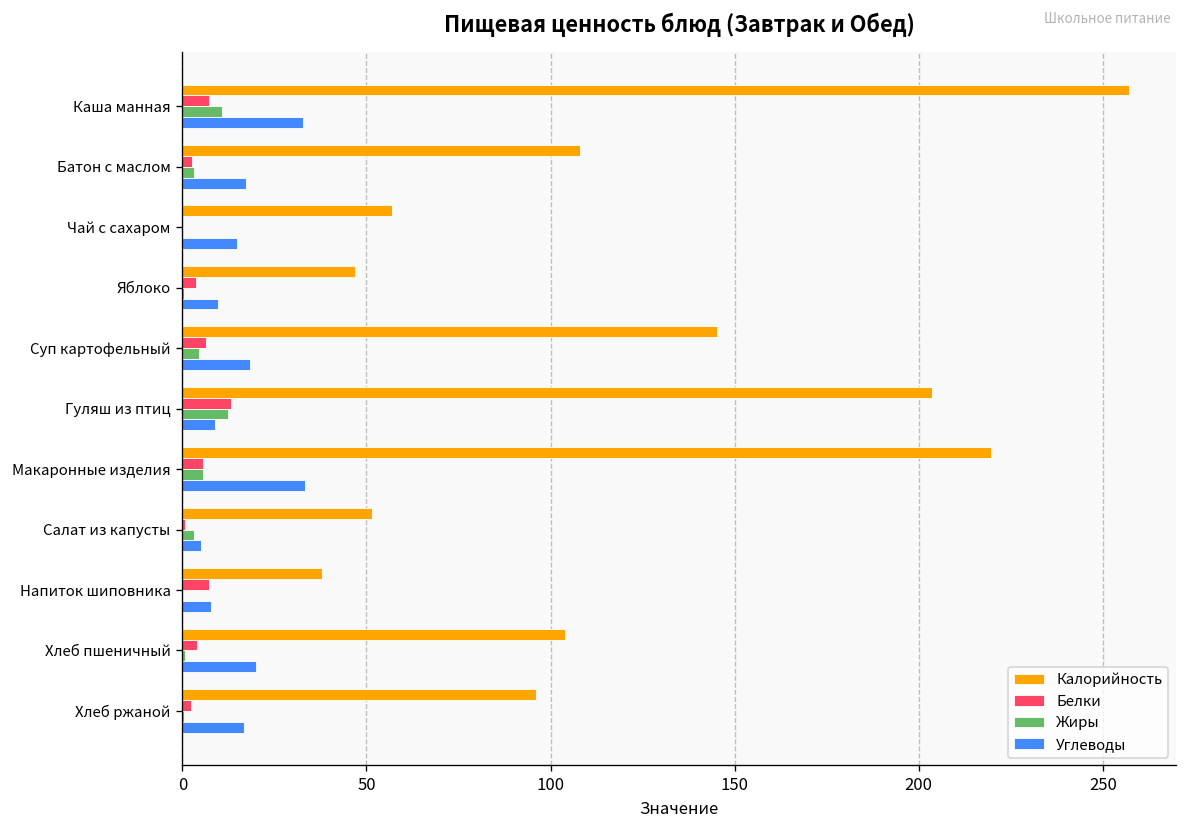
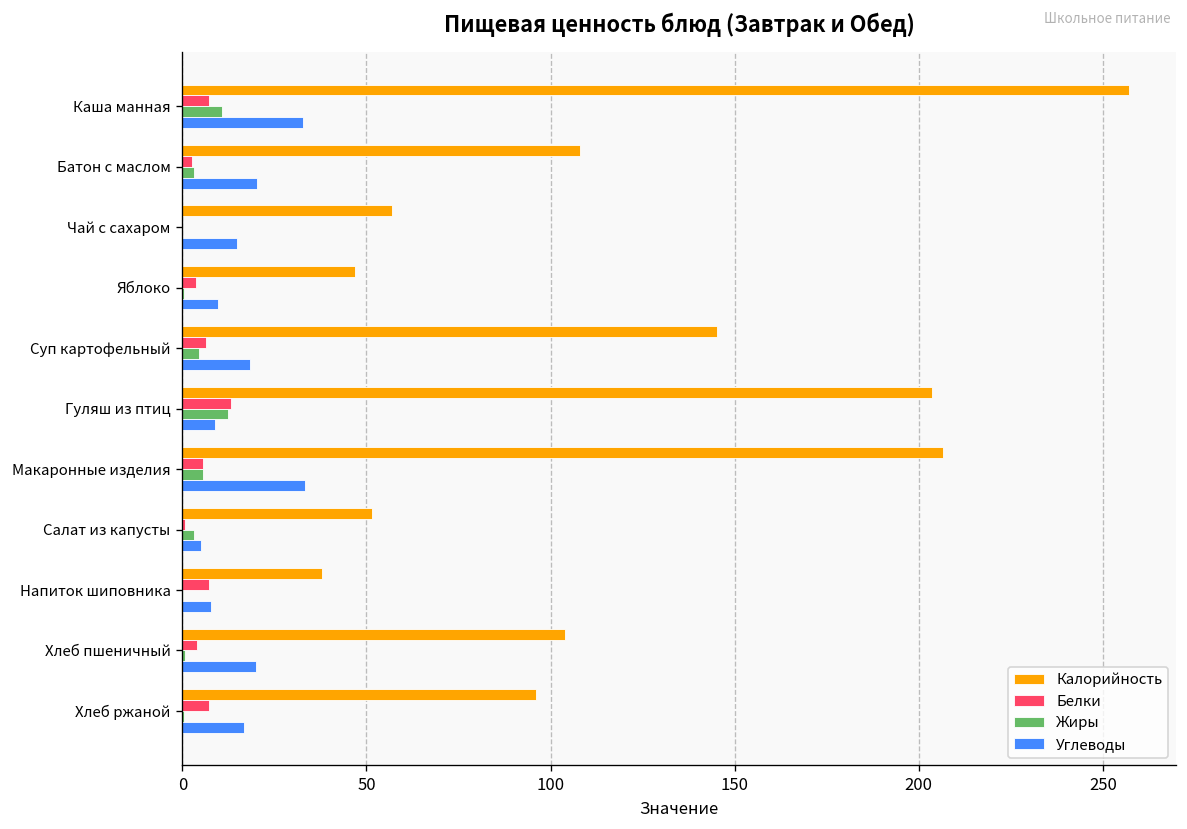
  {
    "Калорийность": {
      "Каша манная": 257,
      "Батон с маслом": 108,
      "Чай с сахаром": 57,
      "Яблоко": 47,
      "Суп картофельный": 145,
      "Гуляш из птиц": 204,
-     "Макаронные изделия": 220,
+     "Макаронные изделия": 207,
      "Салат из капусты": 52,
      "Напиток шиповника": 38,
      "Хлеб пшеничный": 104,
      "Хлеб ржаной": 96
    },
    "Белки": {
      "Каша манная": 7,
      "Батон с маслом": 3,
      "Чай с сахаром": 0,
      "Яблоко": 4,
      "Суп картофельный": 6,
      "Гуляш из птиц": 13,
      "Макаронные изделия": 5,
      "Салат из капусты": 1,
      "Напиток шиповника": 7,
      "Хлеб пшеничный": 4,
-     "Хлеб ржаной": 2
+     "Хлеб ржаной": 7
    },
    "Жиры": {
      "Каша манная": 11,
      "Батон с маслом": 3,
      "Чай с сахаром": 0,
      "Суп картофельный": 4,
      "Гуляш из птиц": 12,
      "Макаронные изделия": 6,
      "Салат из капусты": 3
    },
    "Углеводы": {
      "Каша манная": 33,
-     "Батон с маслом": 17,
+     "Батон с маслом": 20,
      "Чай с сахаром": 15,
      "Яблоко": 10,
      "Суп картофельный": 18,
      "Гуляш из птиц": 9,
      "Макаронные изделия": 33,
      "Салат из капусты": 5,
      "Напиток шиповника": 8,
      "Хлеб пшеничный": 20,
      "Хлеб ржаной": 17
    }
  }
